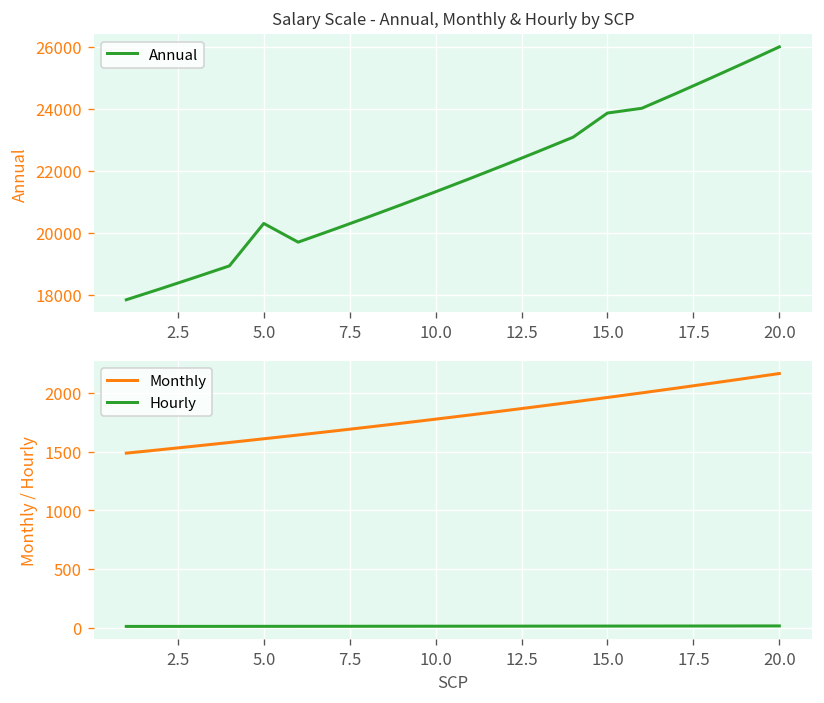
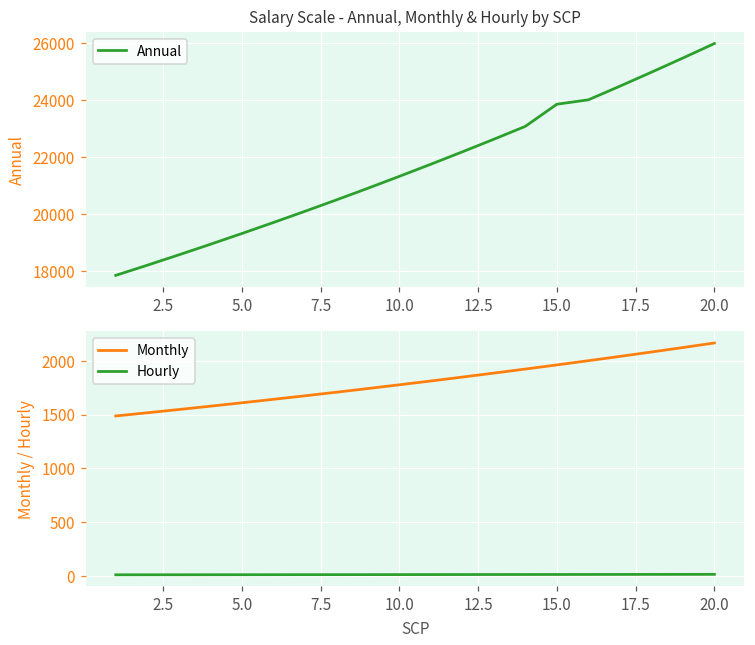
  {
    "Salary Scale - Annual, Monthly & Hourly by SCP": {
-     "5.0": 20300,
+     "5.0": 19300,
      "10.0": 21300,
      "15.0": 23900,
      "20.0": 26000
    }
  }
